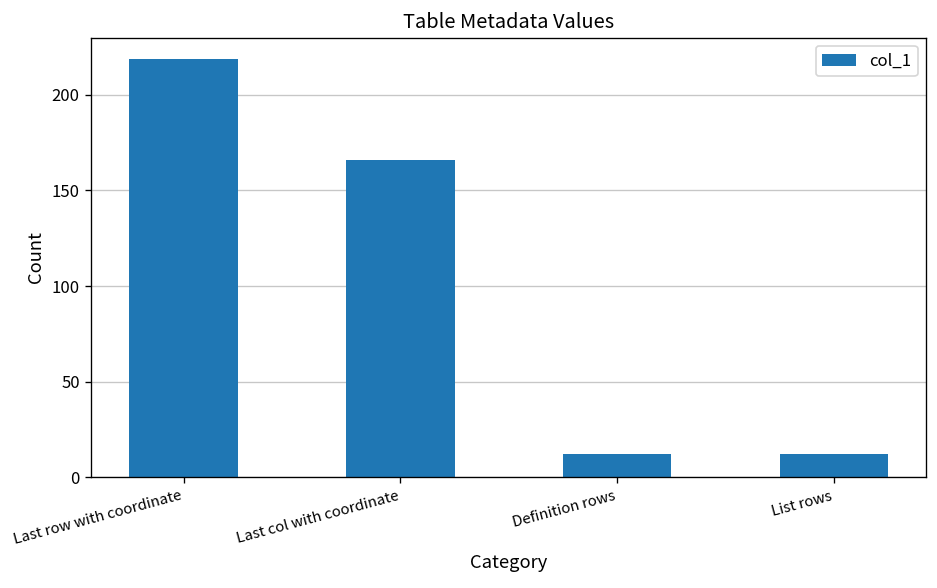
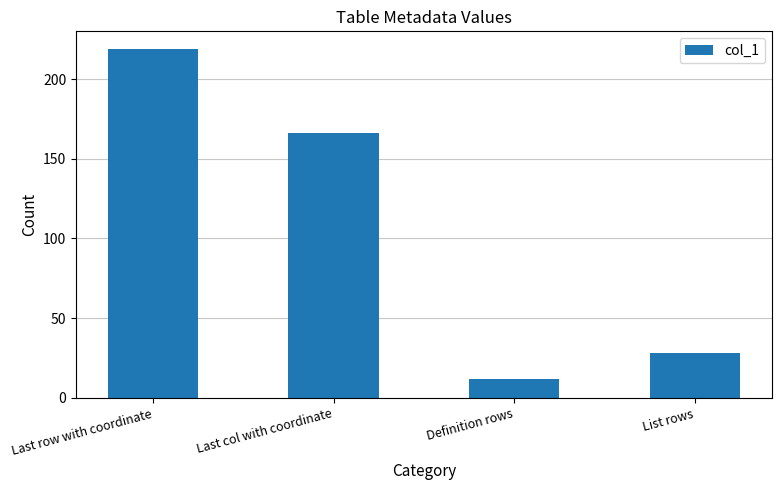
  {
    "Last row with coordinate": 219,
    "Last col with coordinate": 166,
    "Definition rows": 12,
-   "List rows": 12
+   "List rows": 28
  }
